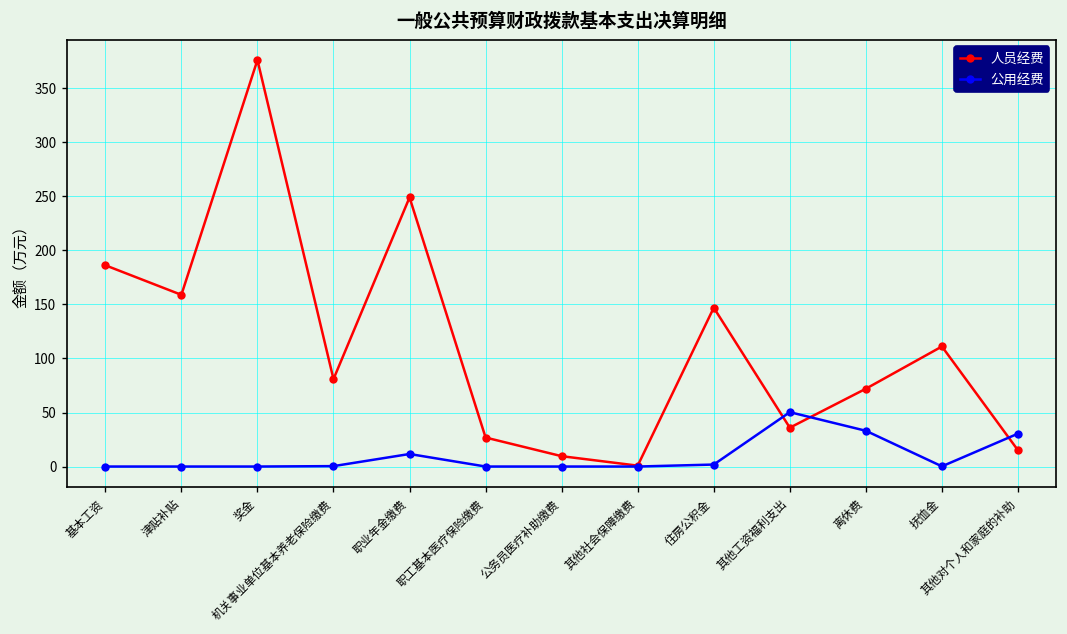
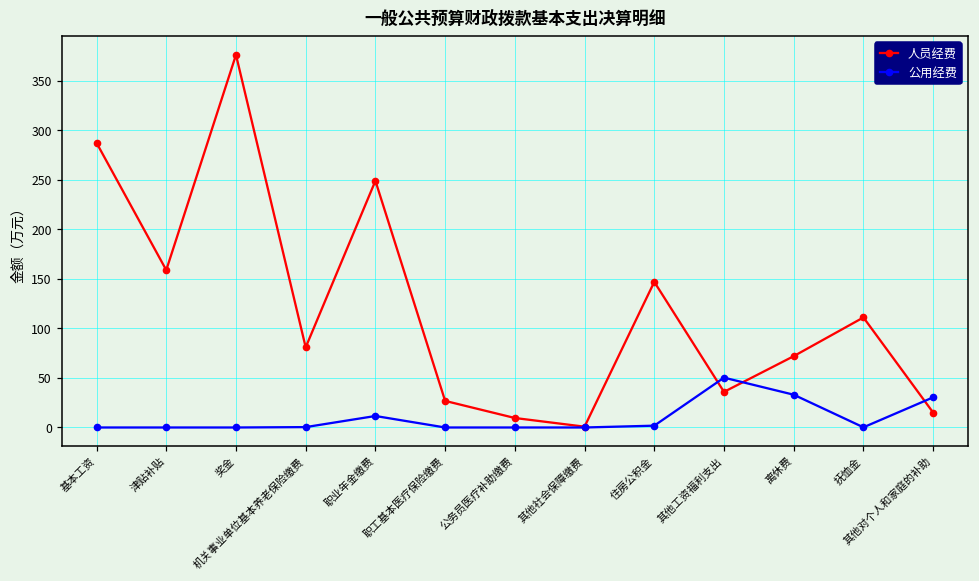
  {
    "人员经费": {
-     "基本工资": 190,
+     "基本工资": 290,
      "津贴补贴": 160,
      "奖金": 380,
      "机关事业单位基本养老保险缴费": 80,
      "职业年金缴费": 250,
      "职工基本医疗保险缴费": 30,
      "公务员医疗补助缴费": 10,
      "住房公积金": 150,
      "其他工资福利支出": 40,
      "离休费": 70,
      "抚恤金": 110,
      "其他对个人和家庭的补助": 20
    },
    "公用经费": {
      "基本工资": 0,
      "津贴补贴": 0,
      "奖金": 0,
      "机关事业单位基本养老保险缴费": 0,
      "职业年金缴费": 10,
      "职工基本医疗保险缴费": 0,
      "公务员医疗补助缴费": 0,
      "住房公积金": 0,
      "其他工资福利支出": 50,
      "离休费": 30,
      "抚恤金": 0,
      "其他对个人和家庭的补助": 30
    }
  }
